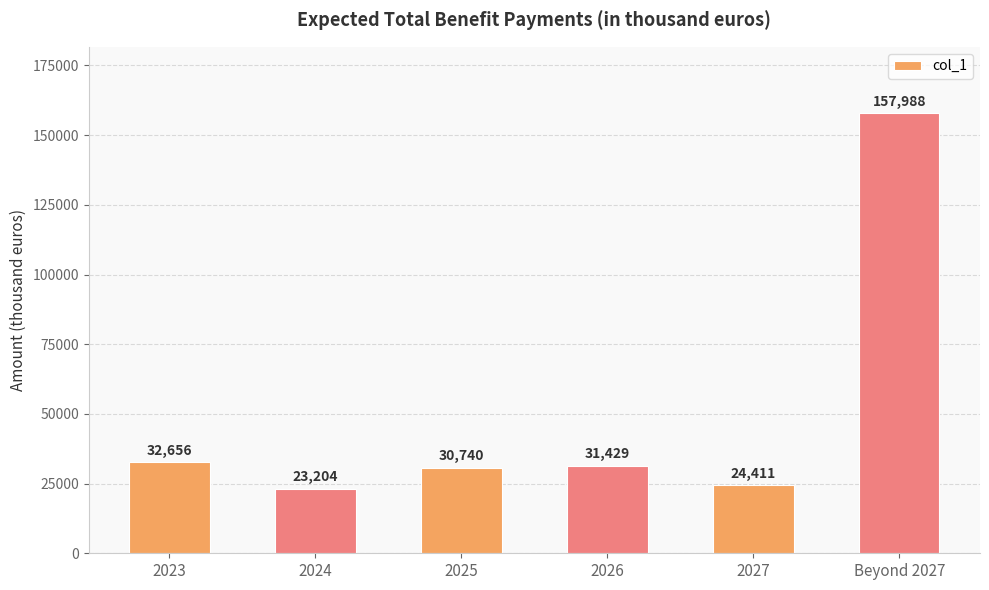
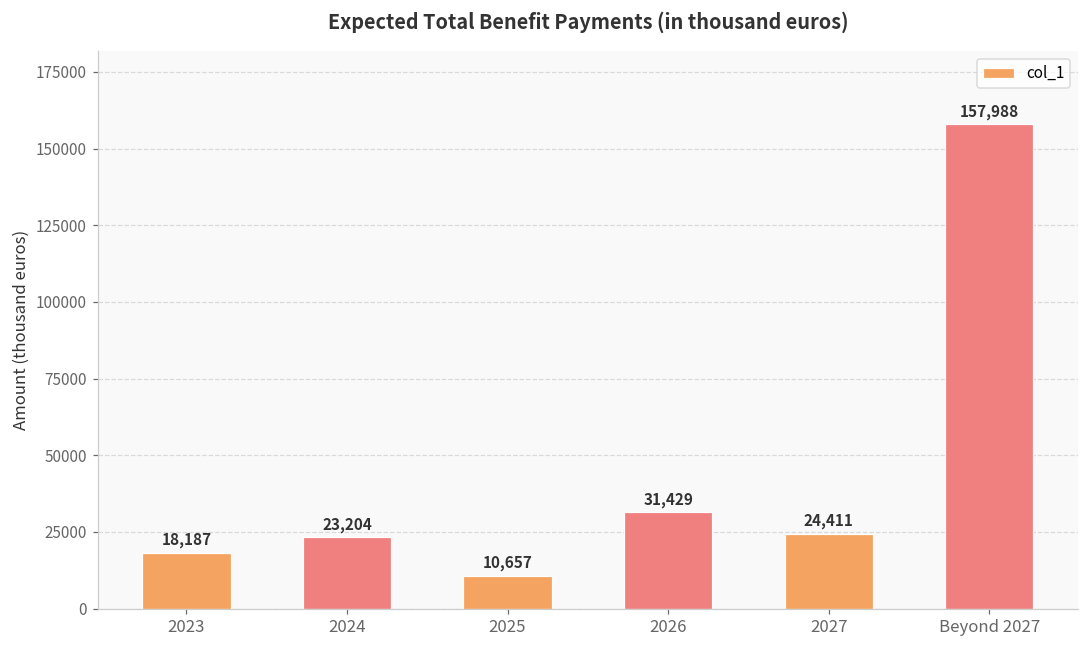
  {
-   "2023": "32,656",
+   "2023": "18,187",
    "2024": "23,204",
-   "2025": "30,740",
+   "2025": "10,657",
    "2026": "31,429",
    "2027": "24,411",
    "Beyond 2027": "157,988"
  }
